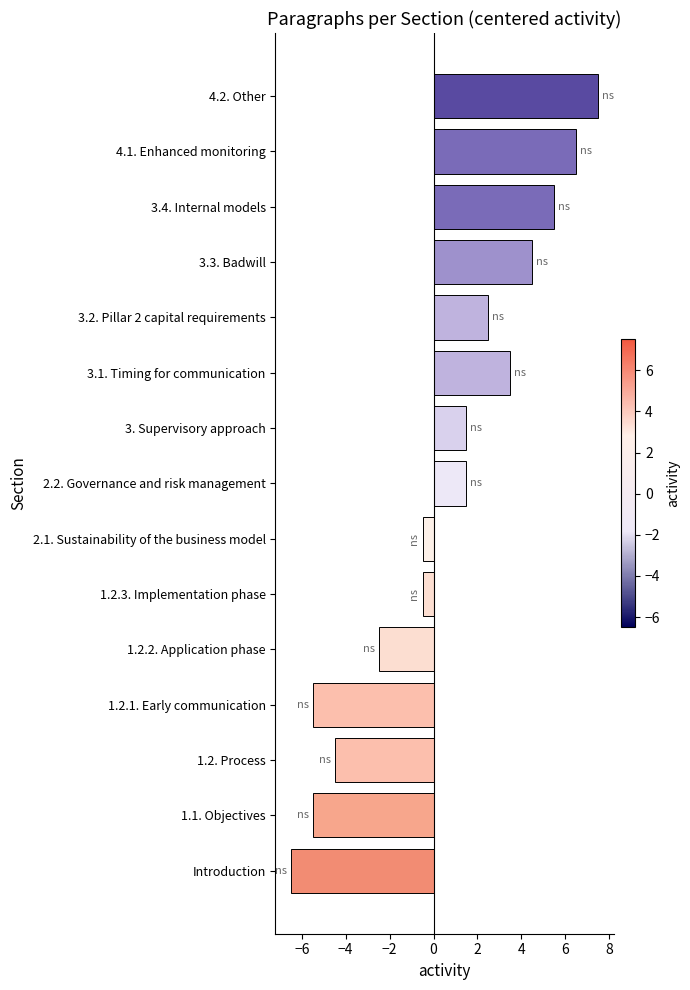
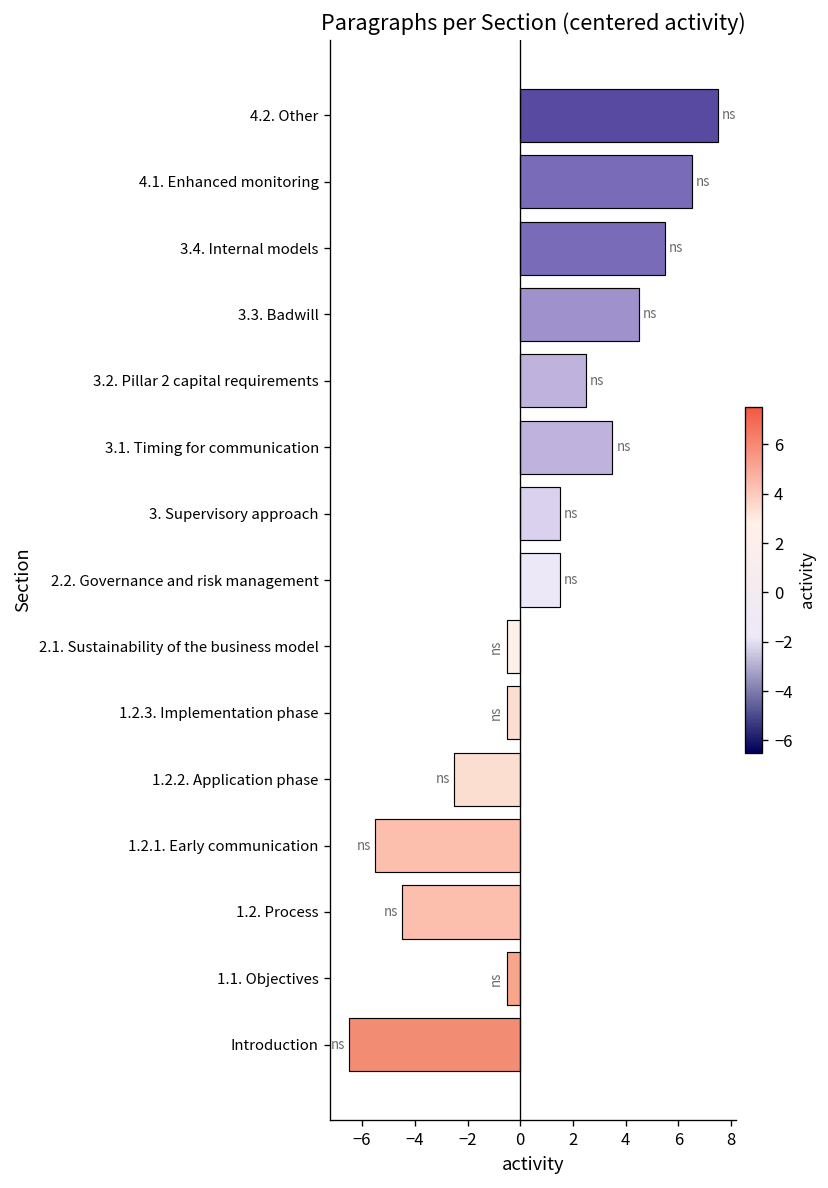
  {
    "4.2. Other": 7.5,
    "4.1. Enhanced monitoring": 6.5,
    "3.4. Internal models": 5.5,
    "3.3. Badwill": 4.5,
    "3.2. Pillar 2 capital requirements": 2.5,
    "3.1. Timing for communication": 3.5,
    "3. Supervisory approach": 1.5,
    "2.2. Governance and risk management": 1.5,
    "2.1. Sustainability of the business model": -0.5,
    "1.2.3. Implementation phase": -0.5,
    "1.2.2. Application phase": -2.5,
    "1.2.1. Early communication": -5.5,
    "1.2. Process": -4.5,
-   "1.1. Objectives": -5.5,
+   "1.1. Objectives": -0.5,
    "Introduction": -6.5
  }
